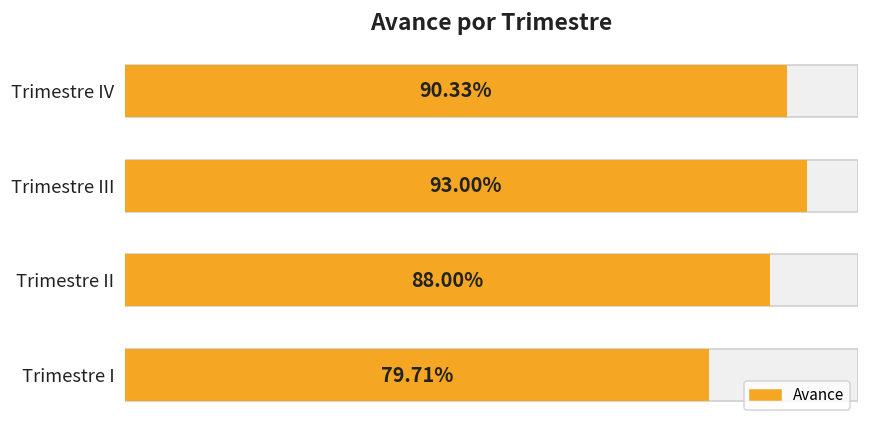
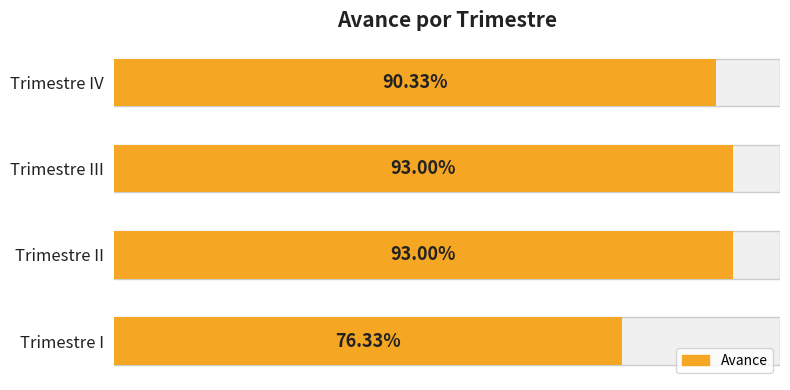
  {
    "Avance": {
-     "Trimestre II": "88.00%",
-     "Trimestre I": "79.71%"
+     "Trimestre II": "93.00%",
+     "Trimestre I": "76.33%"
    }
  }
